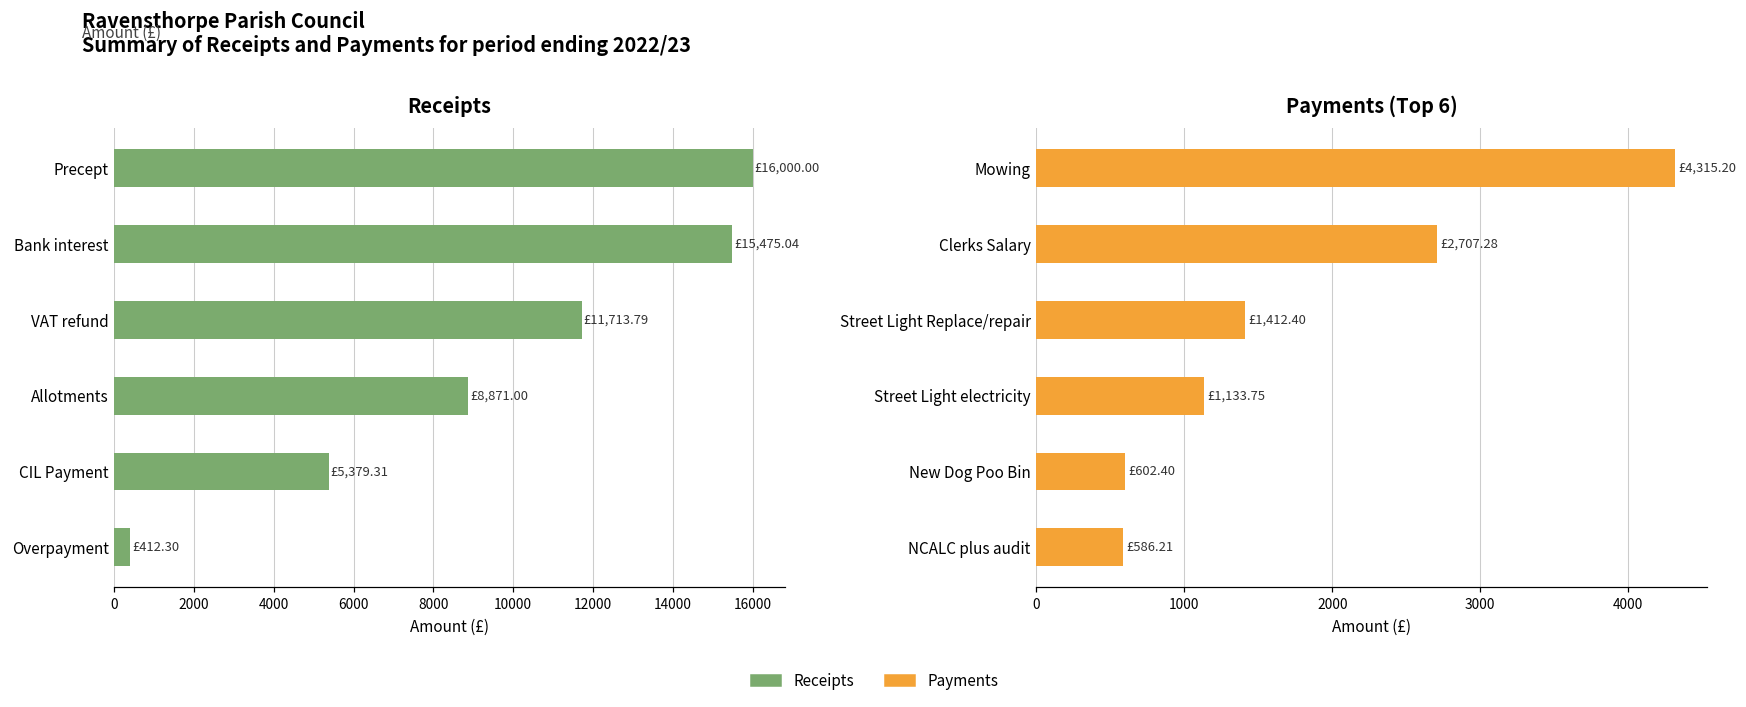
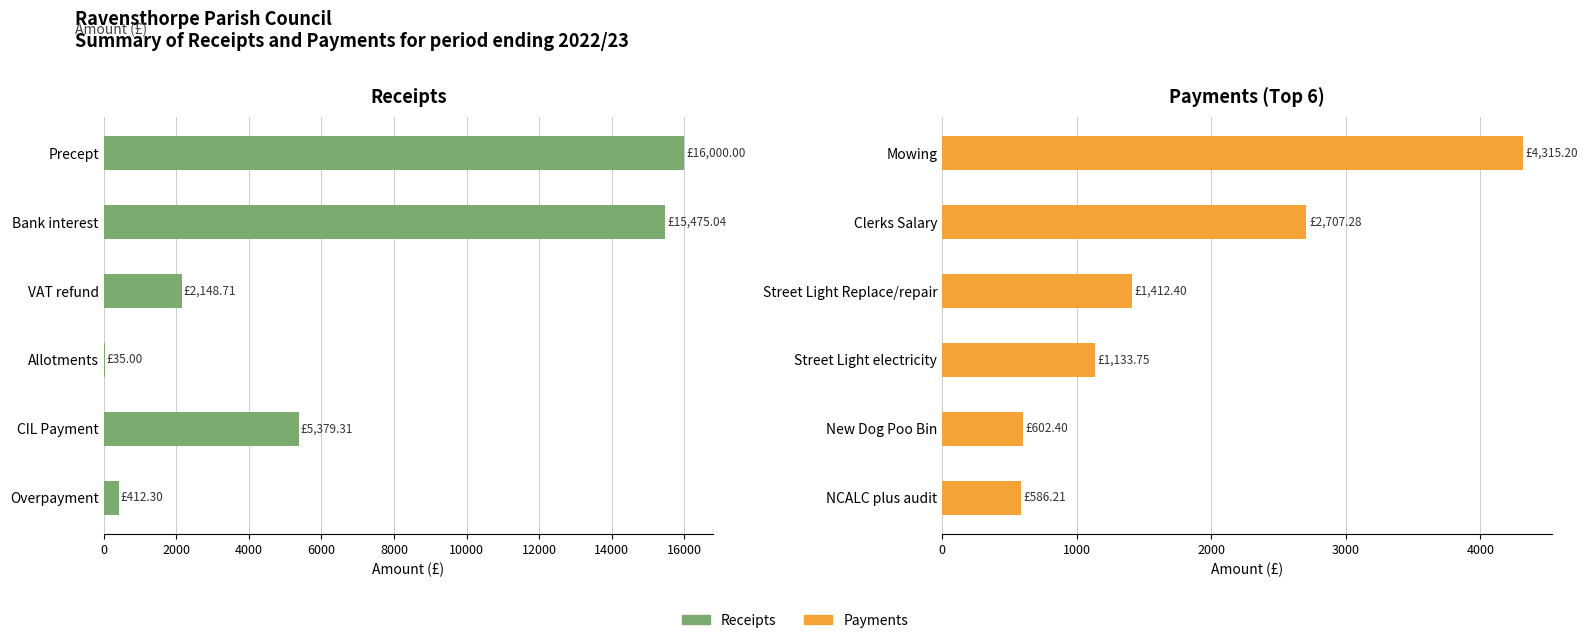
  {
    "Receipts": {
      "Precept": "£16,000.00",
      "Bank interest": "£15,475.04",
-     "VAT refund": "£11,713.79",
-     "Allotments": "£8,871.00",
+     "VAT refund": "£2,148.71",
+     "Allotments": "£35.00",
      "CIL Payment": "£5,379.31",
      "Overpayment": "£412.30"
    },
    "Payments (Top 6)": {
      "Mowing": "£4,315.20",
      "Clerks Salary": "£2,707.28",
      "Street Light Replace/repair": "£1,412.40",
      "Street Light electricity": "£1,133.75",
      "New Dog Poo Bin": "£602.40",
      "NCALC plus audit": "£586.21"
    }
  }
